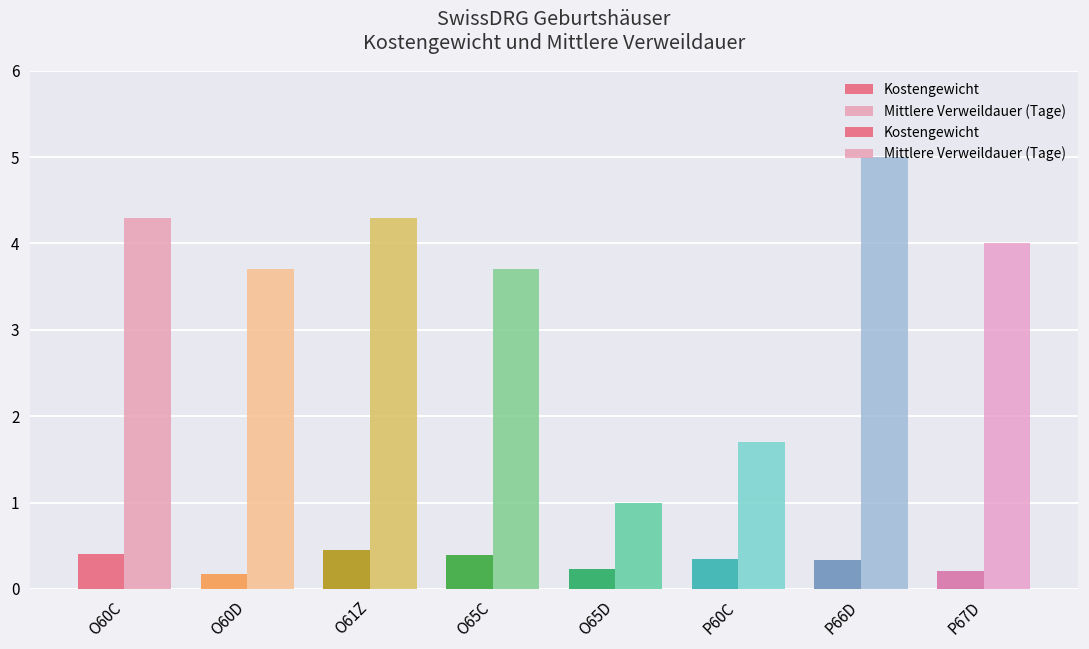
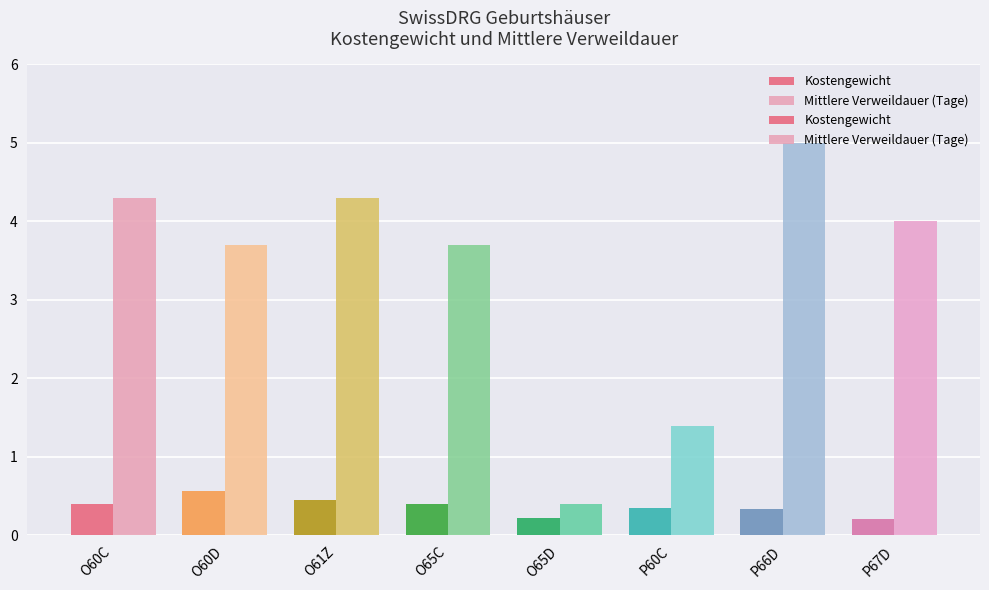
  {
    "Kostengewicht": {
      "O60C": 0.4,
-     "O60D": 0.2,
+     "O60D": 0.6,
      "O61Z": 0.4,
      "O65C": 0.4,
      "O65D": 0.2,
      "P60C": 0.4,
      "P66D": 0.3,
      "P67D": 0.2
    },
    "Mittlere Verweildauer (Tage)": {
      "O60C": 4.3,
      "O60D": 3.7,
      "O61Z": 4.3,
      "O65C": 3.7,
-     "O65D": 1.0,
-     "P60C": 1.7,
+     "O65D": 0.4,
+     "P60C": 1.4,
      "P66D": 5.0,
      "P67D": 4.0
    }
  }
